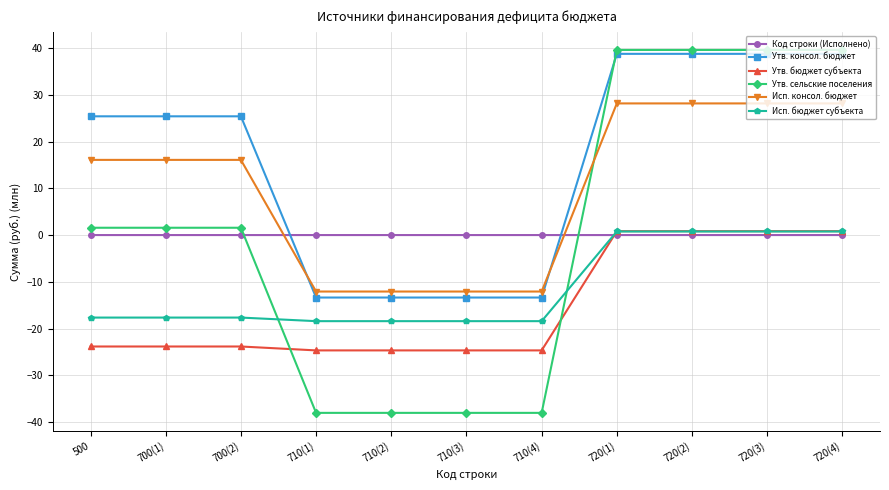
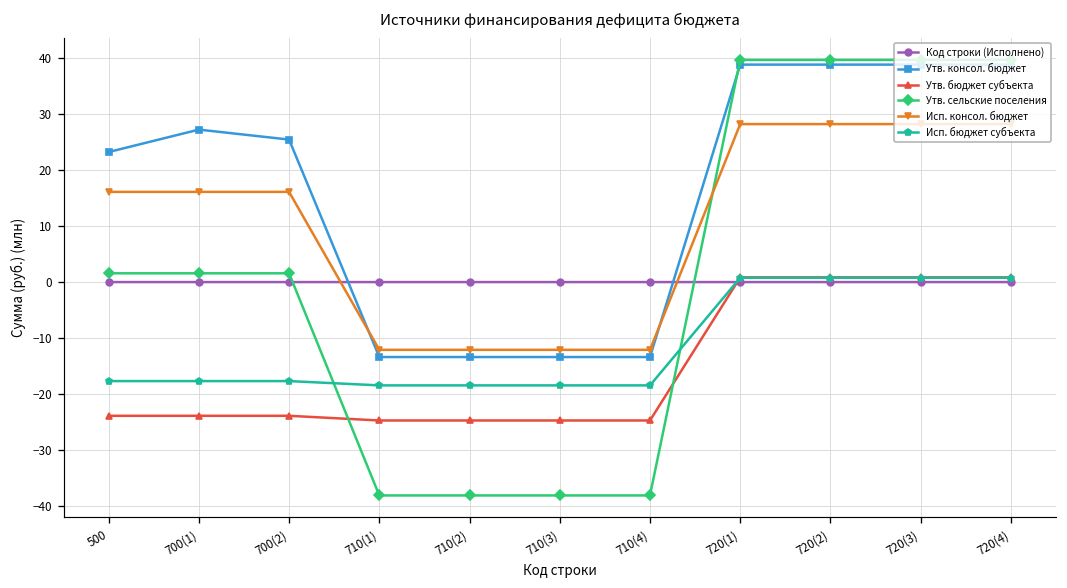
  {
    "Код строки (Исполнено)": {
      "500": 0,
      "700(1)": 0,
      "700(2)": 0,
      "710(1)": 0,
      "710(2)": 0,
      "710(3)": 0,
      "710(4)": 0,
      "720(1)": 0,
      "720(2)": 0,
      "720(3)": 0,
      "720(4)": 0
    },
    "Утв. консол. бюджет": {
-     "500": 25,
-     "700(1)": 25,
+     "500": 23,
+     "700(1)": 27,
      "700(2)": 25,
      "710(1)": -13,
      "710(2)": -13,
      "710(3)": -13,
      "710(4)": -13,
      "720(1)": 39,
      "720(2)": 39
    }
  }
